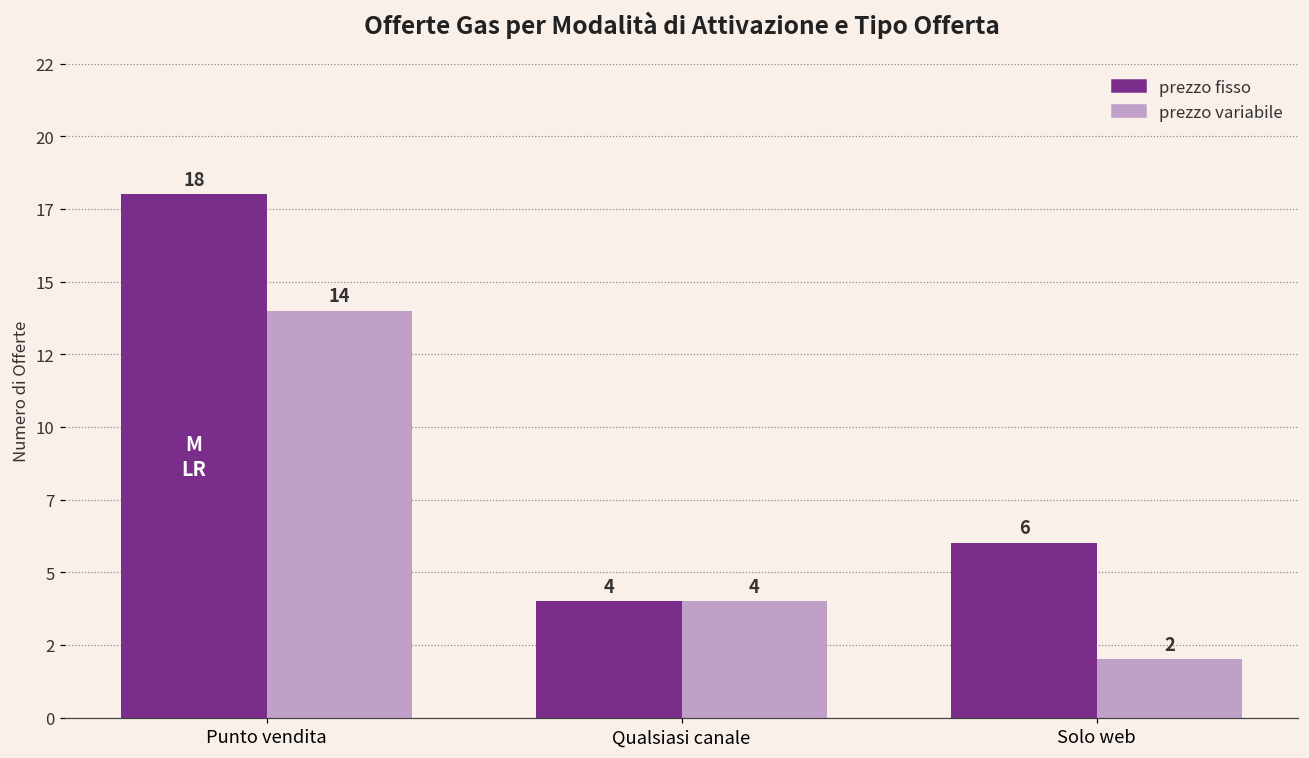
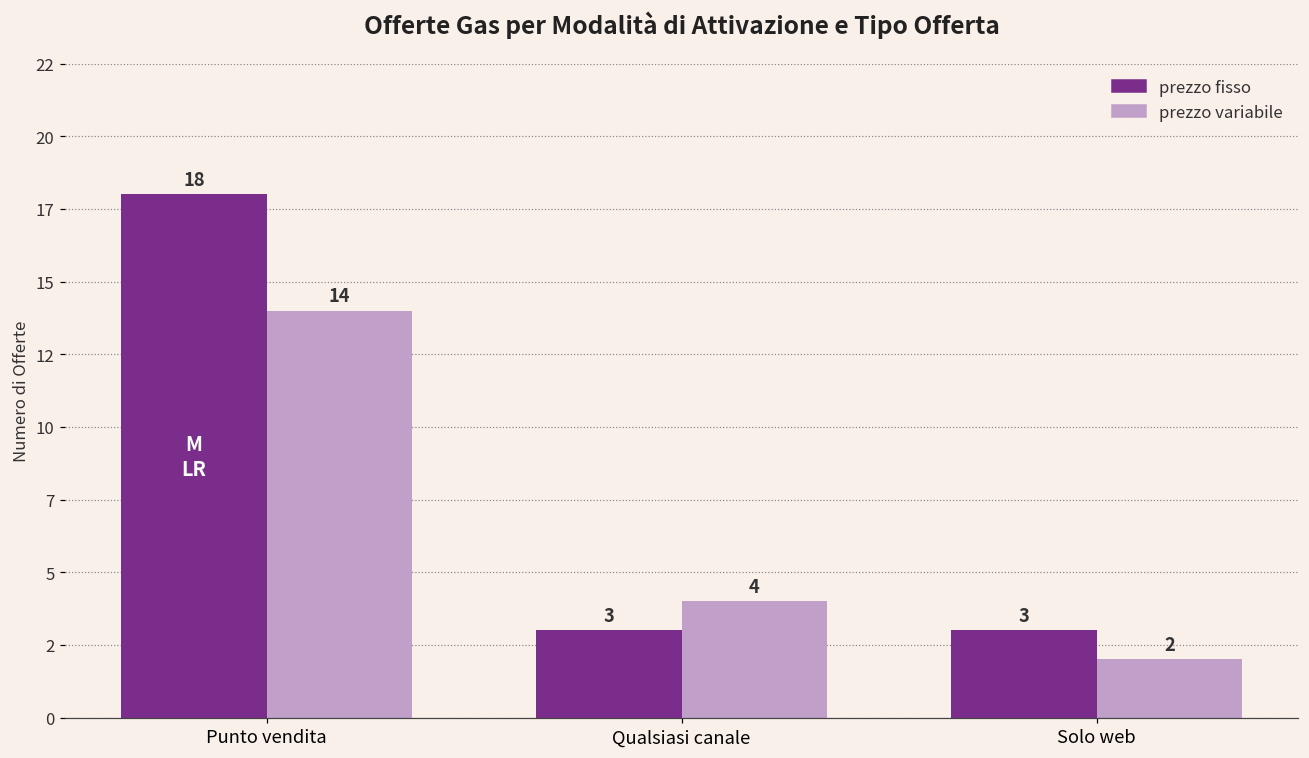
  {
    "prezzo fisso": {
      "Punto vendita": 18,
-     "Qualsiasi canale": 4,
-     "Solo web": 6
+     "Qualsiasi canale": 3,
+     "Solo web": 3
    },
    "prezzo variabile": {
      "Punto vendita": 14,
      "Qualsiasi canale": 4,
      "Solo web": 2
    }
  }
